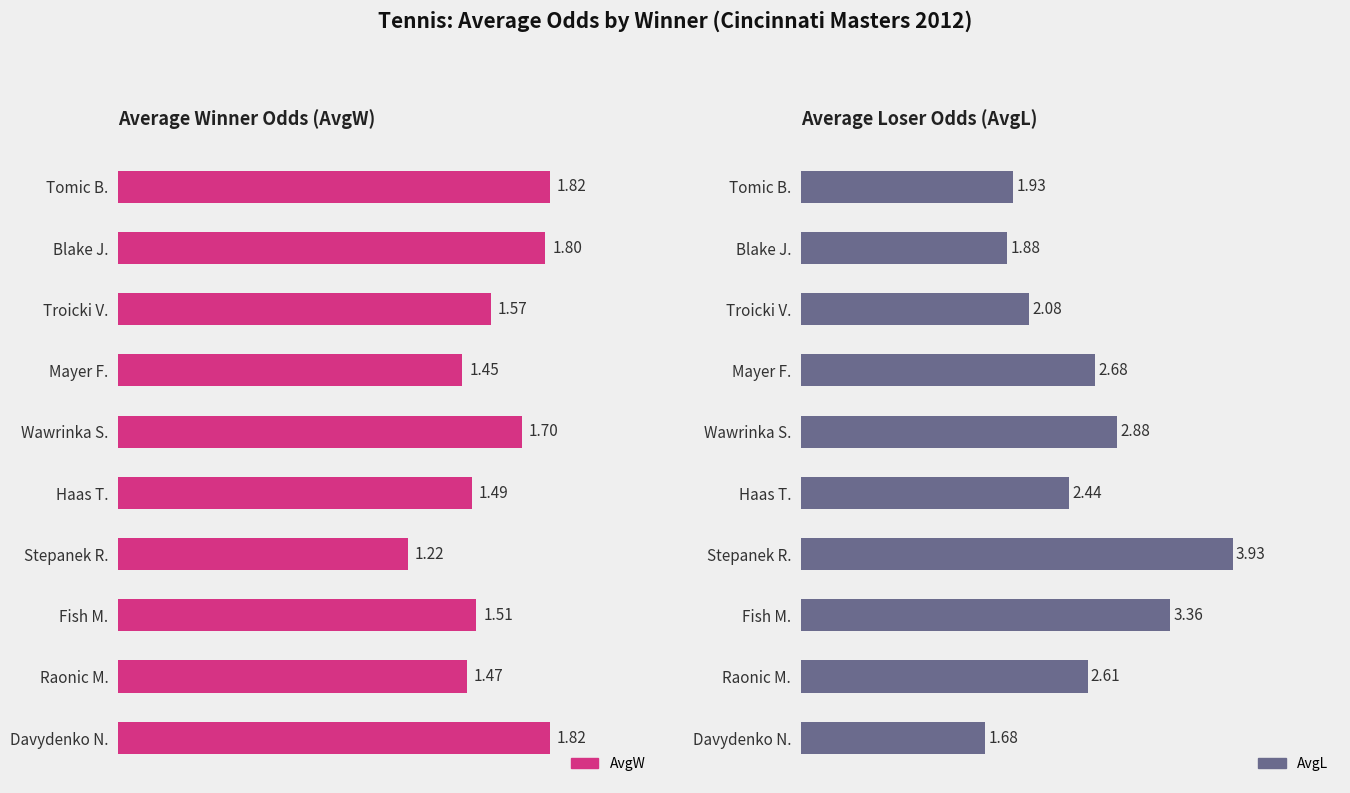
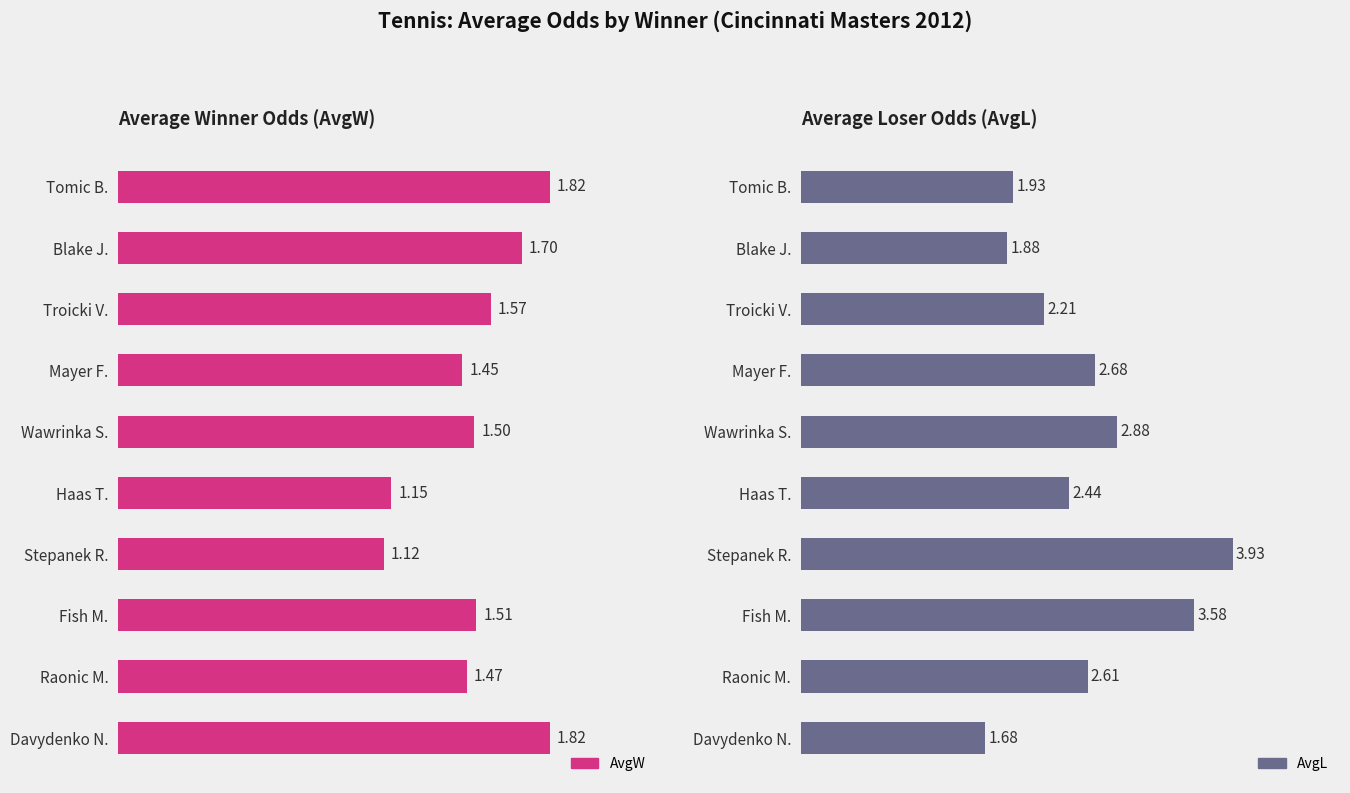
  {
    "Average Winner Odds (AvgW)": {
      "Tomic B.": 1.82,
-     "Blake J.": 1.80,
+     "Blake J.": 1.70,
      "Troicki V.": 1.57,
      "Mayer F.": 1.45,
-     "Wawrinka S.": 1.70,
-     "Haas T.": 1.49,
-     "Stepanek R.": 1.22,
+     "Wawrinka S.": 1.50,
+     "Haas T.": 1.15,
+     "Stepanek R.": 1.12,
      "Fish M.": 1.51,
      "Raonic M.": 1.47,
      "Davydenko N.": 1.82
    },
    "Average Loser Odds (AvgL)": {
      "Tomic B.": 1.93,
      "Blake J.": 1.88,
-     "Troicki V.": 2.08,
+     "Troicki V.": 2.21,
      "Mayer F.": 2.68,
      "Wawrinka S.": 2.88,
      "Haas T.": 2.44,
      "Stepanek R.": 3.93,
-     "Fish M.": 3.36,
+     "Fish M.": 3.58,
      "Raonic M.": 2.61,
      "Davydenko N.": 1.68
    }
  }
